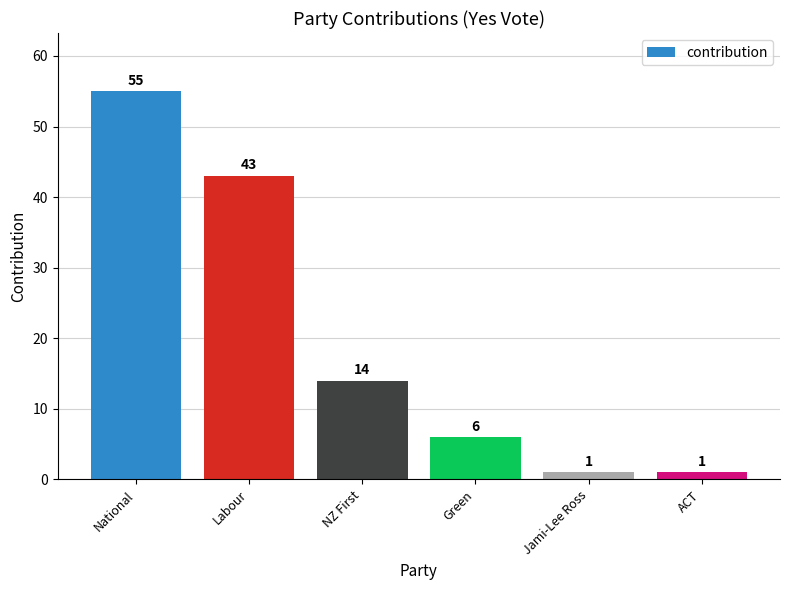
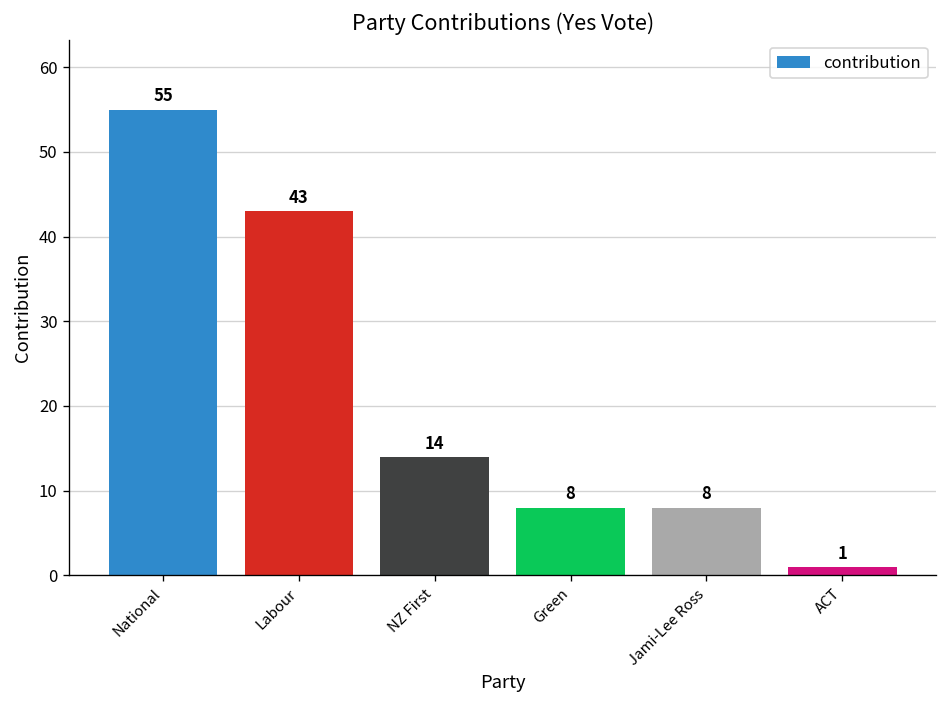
  {
    "National": 55,
    "Labour": 43,
    "NZ First": 14,
-   "Green": 6,
-   "Jami-Lee Ross": 1,
+   "Green": 8,
+   "Jami-Lee Ross": 8,
    "ACT": 1
  }
